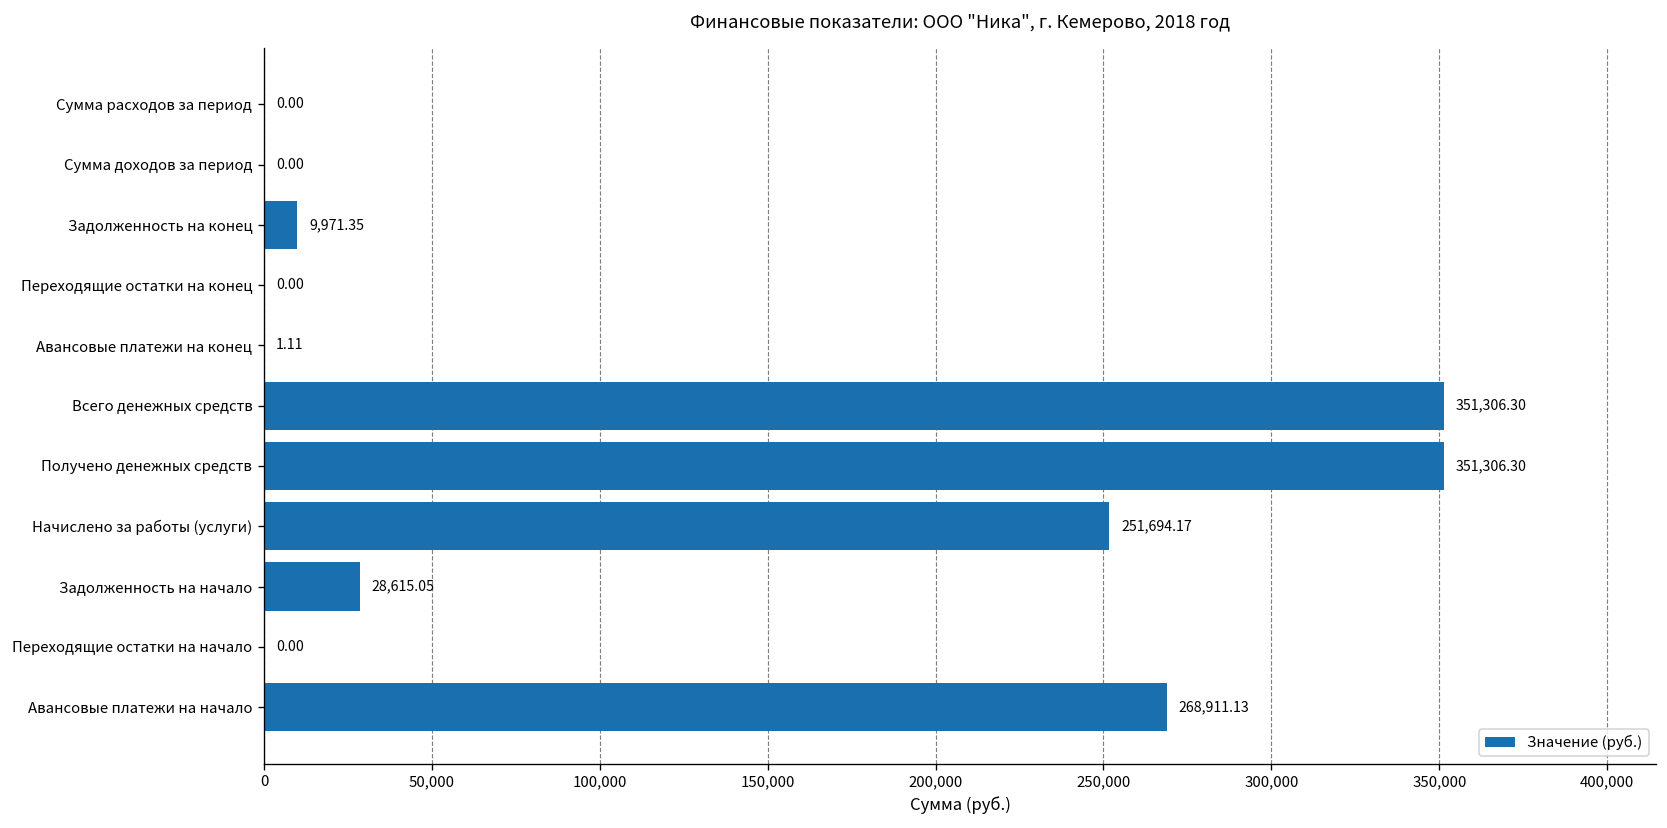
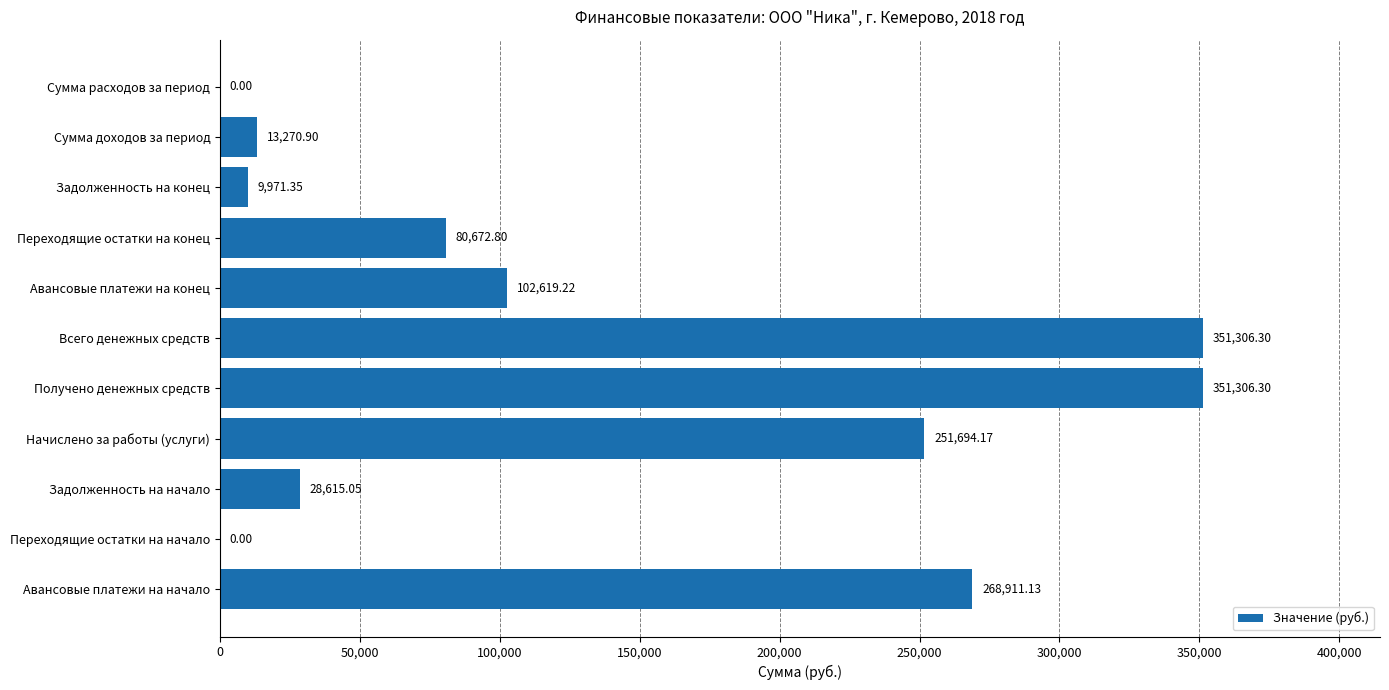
  {
    "Сумма расходов за период": "0.00",
-   "Сумма доходов за период": "0.00",
+   "Сумма доходов за период": "13,270.90",
    "Задолженность на конец": "9,971.35",
-   "Переходящие остатки на конец": "0.00",
-   "Авансовые платежи на конец": "1.11",
+   "Переходящие остатки на конец": "80,672.80",
+   "Авансовые платежи на конец": "102,619.22",
    "Всего денежных средств": "351,306.30",
    "Получено денежных средств": "351,306.30",
    "Начислено за работы (услуги)": "251,694.17",
    "Задолженность на начало": "28,615.05",
    "Переходящие остатки на начало": "0.00",
    "Авансовые платежи на начало": "268,911.13"
  }
